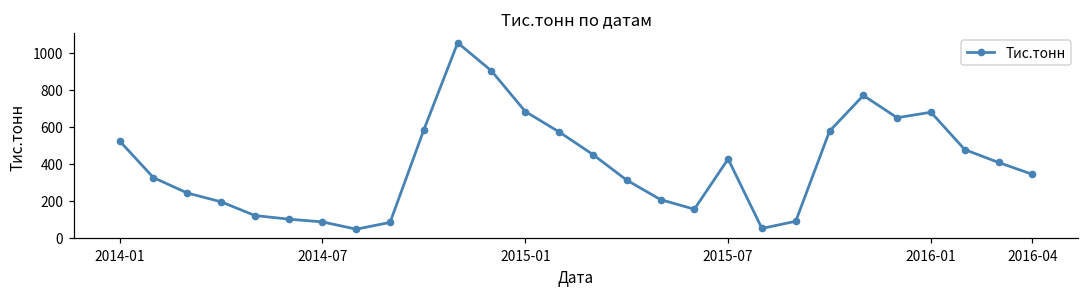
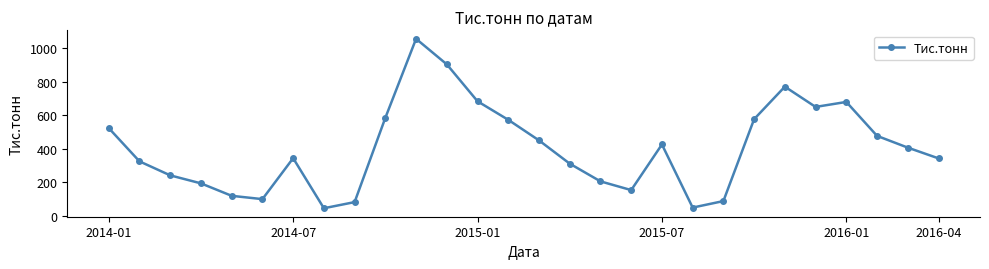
  {
    "2014-01": 520,
-   "2014-07": 90,
+   "2014-07": 340,
    "2015-01": 680,
    "2015-07": 430,
    "2016-01": 680,
    "2016-04": 340
  }
